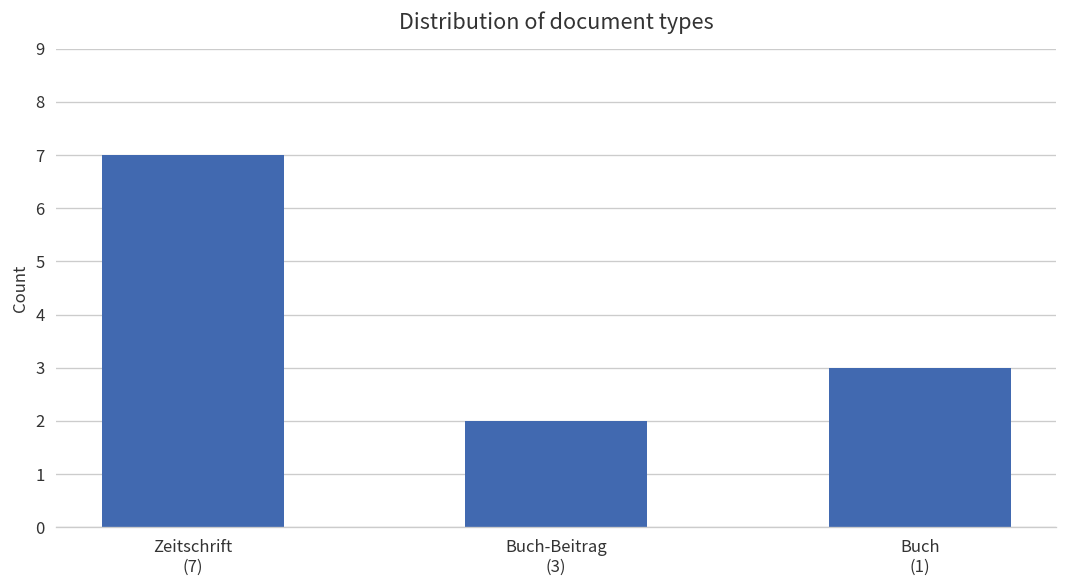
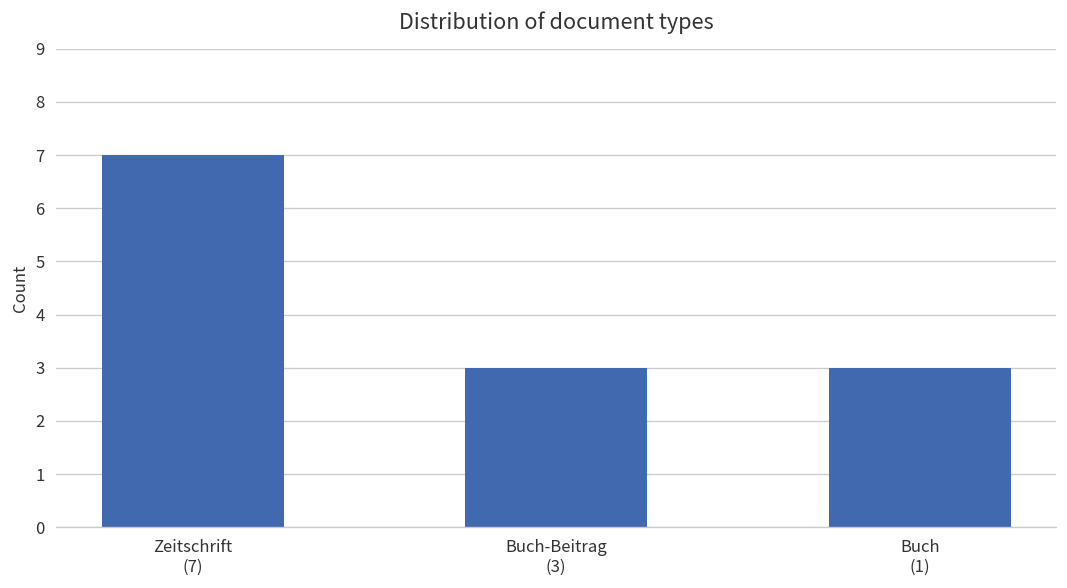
  {
    "Zeitschrift (7)": 7,
-   "Buch-Beitrag (3)": 2,
+   "Buch-Beitrag (3)": 3,
    "Buch (1)": 3
  }
